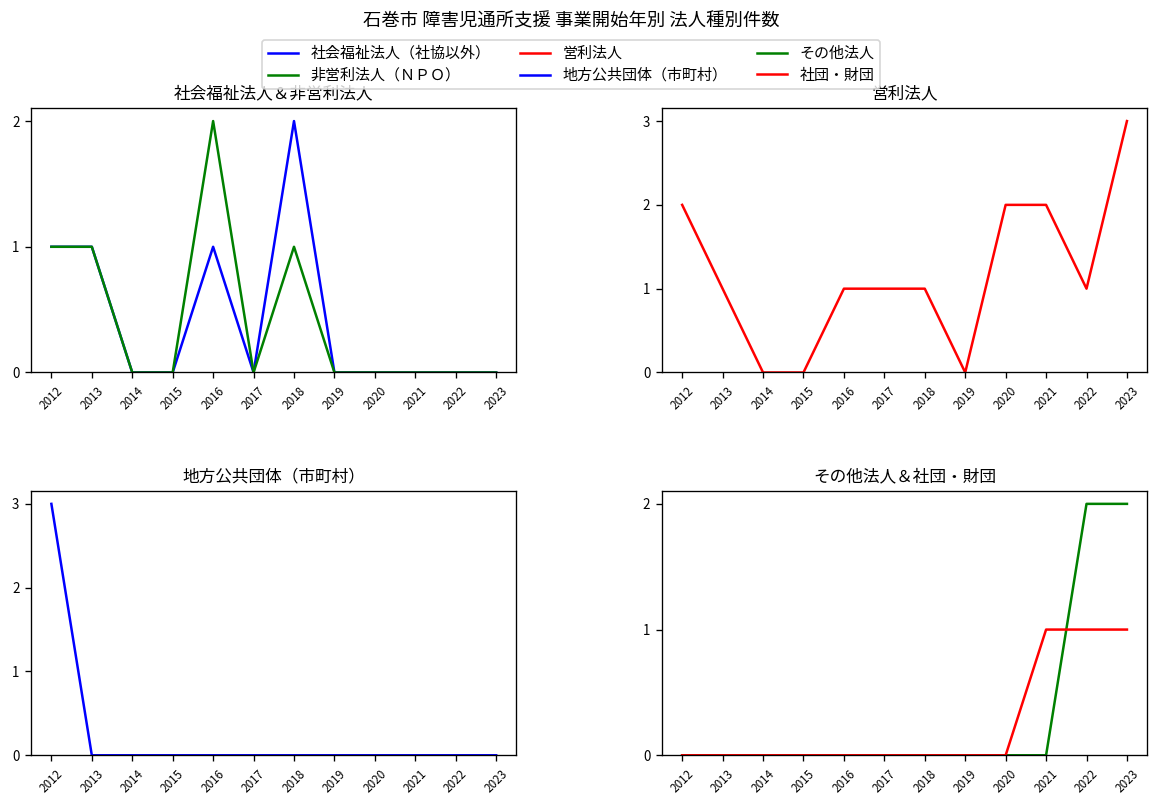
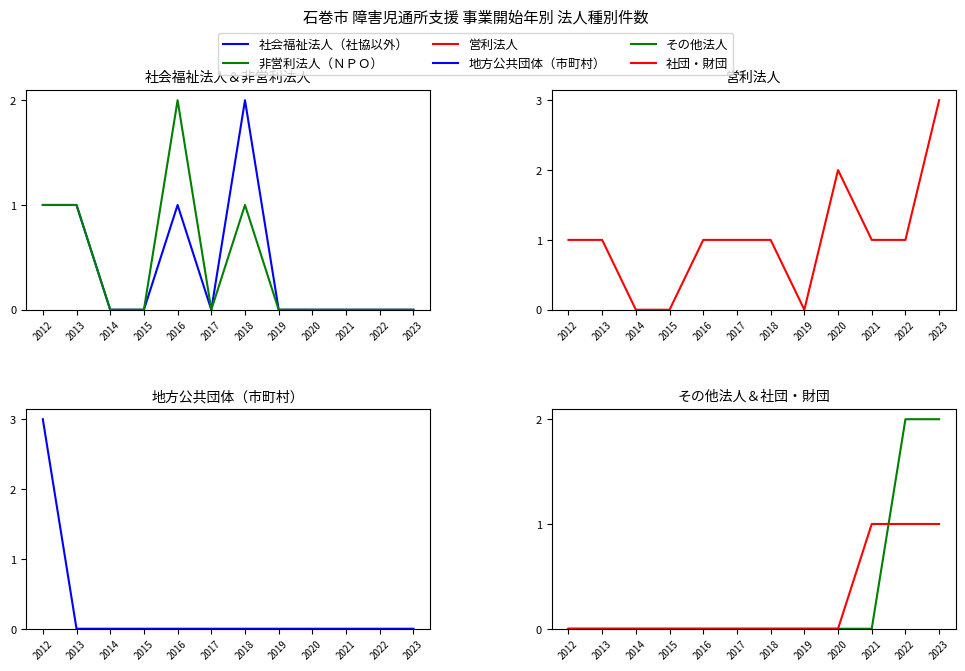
  {
    "社会福祉法人＆非営利法人": {
      "社会福祉法人（社協以外）": {
        "2016": 1.00,
        "2018": 2.00
      },
      "非営利法人（ＮＰＯ）": {
        "2016": 2.00,
        "2018": 1.00
      }
    },
    "営利法人": {
-     "2012": 2,
+     "2012": 1,
      "2013": 1,
      "2014": 0,
      "2015": 0,
      "2016": 1,
      "2017": 1,
      "2018": 1,
      "2019": 0,
      "2020": 2,
-     "2021": 2,
+     "2021": 1,
      "2022": 1,
      "2023": 3
    },
    "地方公共団体（市町村）": {
      "2012": 3.0,
      "2013": 0.0,
      "2014": 0.0,
      "2015": 0.0,
      "2016": 0.0,
      "2017": 0.0,
      "2018": 0.0,
      "2019": 0.0,
      "2020": 0.0,
      "2021": 0.0,
      "2022": 0.0,
      "2023": 0.0
    },
    "その他法人＆社団・財団": {
      "その他法人": {
        "2021": 0.00,
        "2022": 2.00,
        "2023": 2.00
      },
      "社団・財団": {
        "2021": 1.00,
        "2022": 1.00,
        "2023": 1.00
      }
    }
  }
